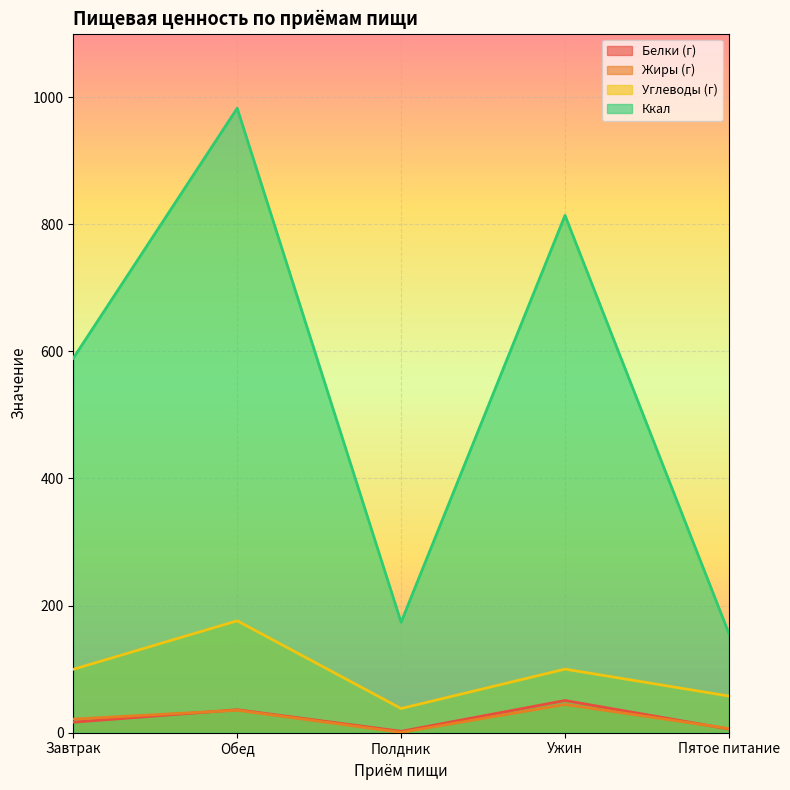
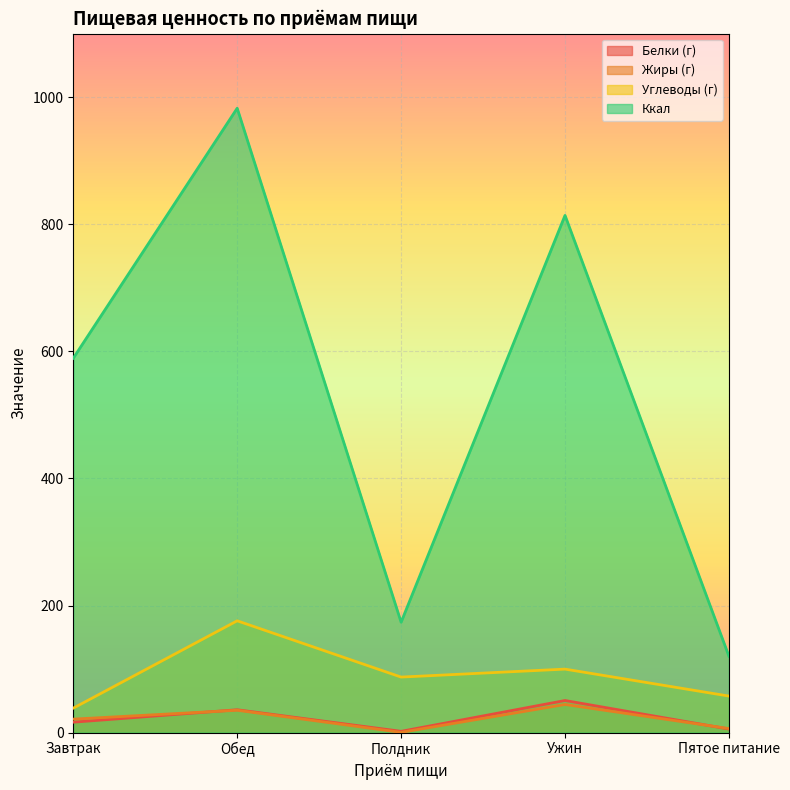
  {
    "Углеводы (г)": {
-     "Завтрак": 100,
+     "Завтрак": 40,
      "Обед": 180,
-     "Полдник": 40,
+     "Полдник": 90,
      "Ужин": 100,
      "Пятое питание": 60
    },
    "Ккал": {
      "Завтрак": 590,
      "Обед": 980,
      "Полдник": 170,
      "Ужин": 810,
-     "Пятое питание": 160
+     "Пятое питание": 120
    }
  }
